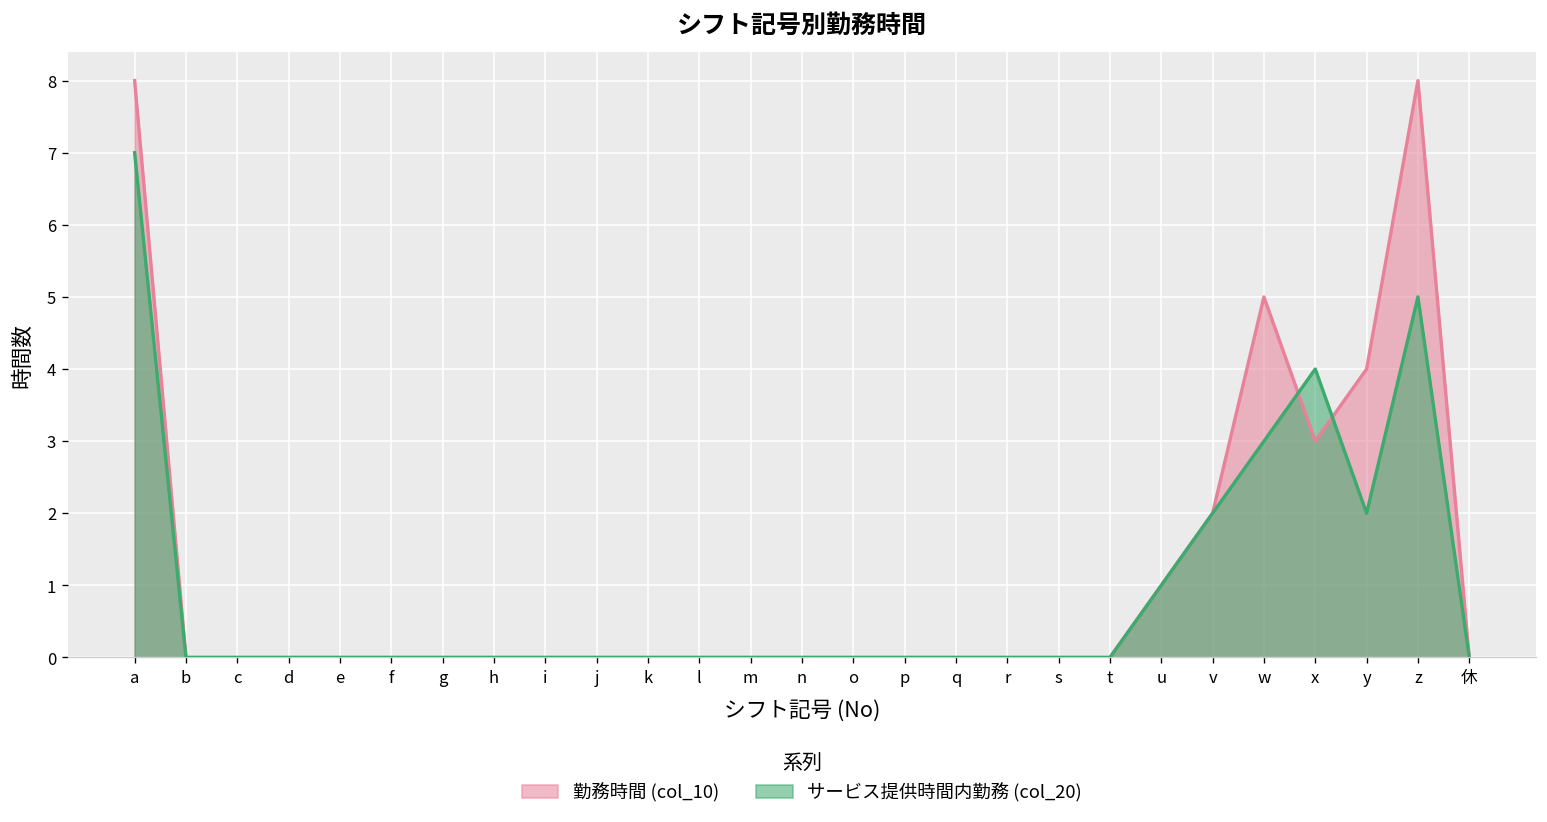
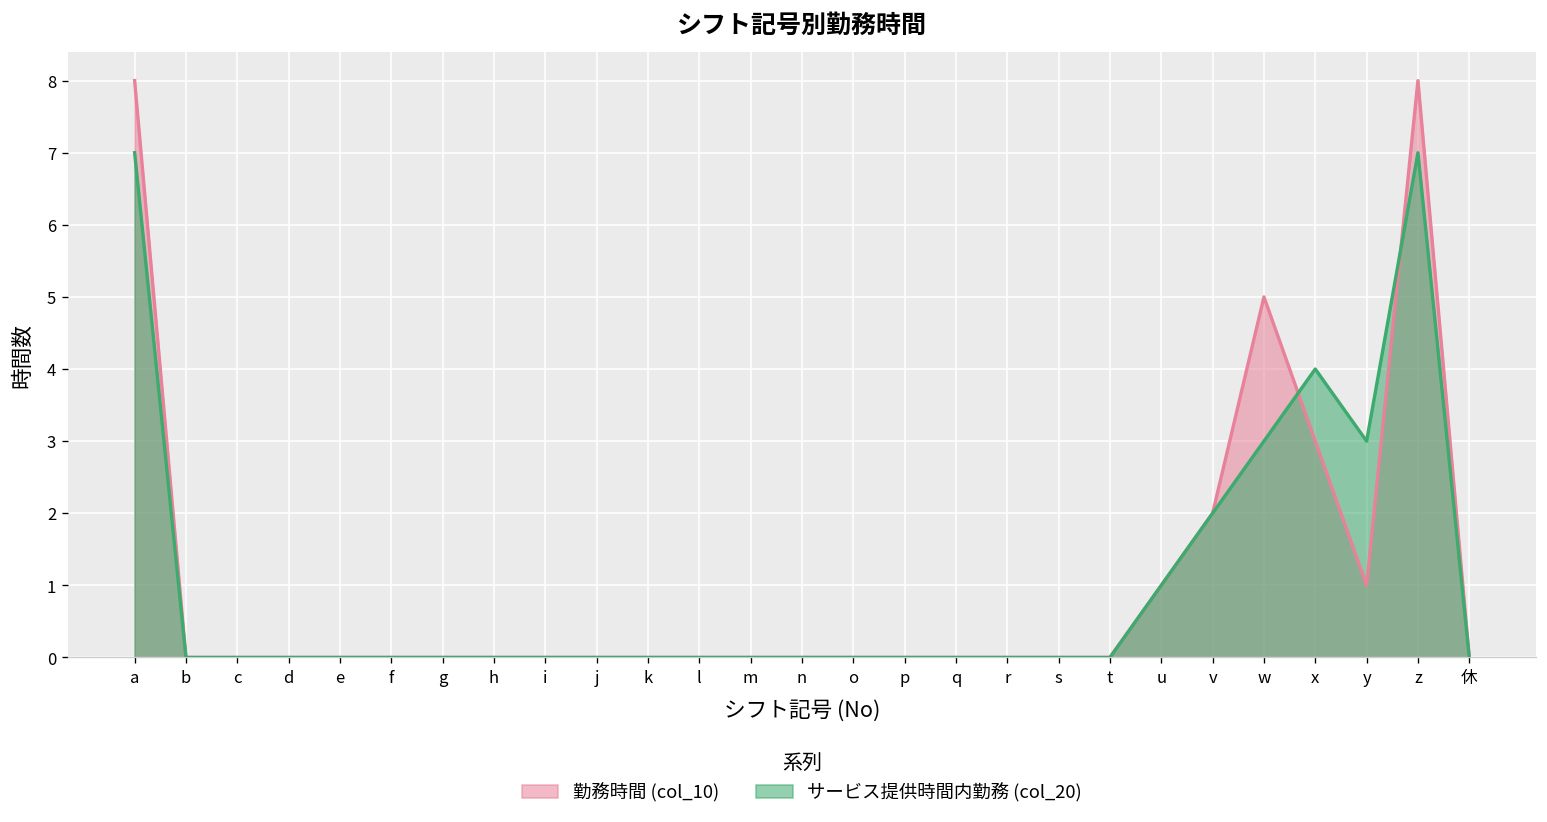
  {
    "勤務時間 (col_10)": {
      "a": 8,
      "w": 5,
      "x": 3,
-     "y": 4,
+     "y": 1,
      "z": 8
    },
    "サービス提供時間内勤務 (col_20)": {
      "a": 7,
      "w": 3,
      "x": 4,
-     "y": 2,
-     "z": 5
+     "y": 3,
+     "z": 7
    }
  }
